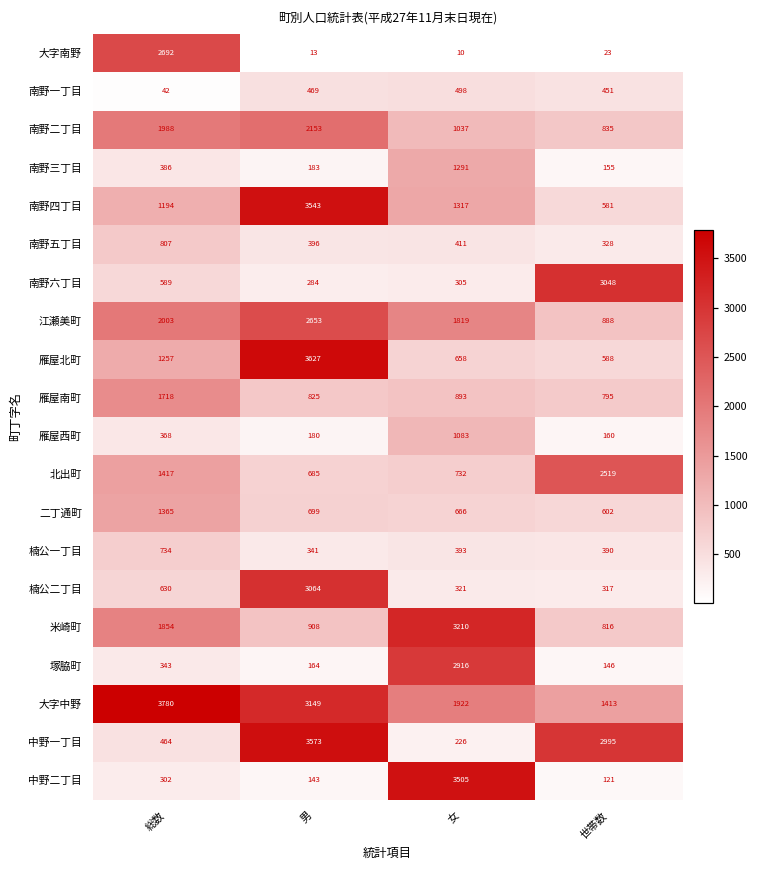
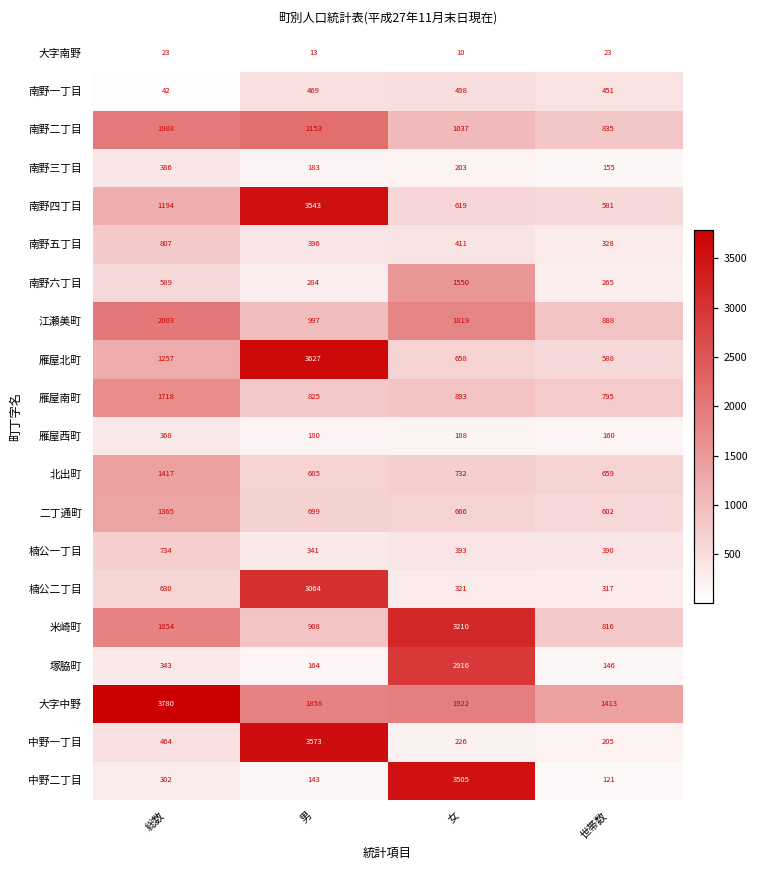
  {
    "大字南野": {
-     "総数": 2692,
+     "総数": 23,
      "男": 13,
      "女": 10,
      "世帯数": 23
    },
    "南野一丁目": {
      "総数": 42,
      "男": 469,
      "女": 498,
      "世帯数": 451
    },
    "南野二丁目": {
      "総数": 1988,
      "男": 2153,
      "女": 1037,
      "世帯数": 835
    },
    "南野三丁目": {
      "総数": 386,
      "男": 183,
-     "女": 1291,
+     "女": 203,
      "世帯数": 155
    },
    "南野四丁目": {
      "総数": 1194,
      "男": 3543,
-     "女": 1317,
+     "女": 619,
      "世帯数": 581
    },
    "南野五丁目": {
      "総数": 807,
      "男": 396,
      "女": 411,
      "世帯数": 328
    },
    "南野六丁目": {
      "総数": 589,
      "男": 284,
-     "女": 305,
-     "世帯数": 3048
+     "女": 1550,
+     "世帯数": 265
    },
    "江瀬美町": {
      "総数": 2003,
-     "男": 2653,
+     "男": 997,
      "女": 1819,
      "世帯数": 888
    },
    "雁屋北町": {
      "総数": 1257,
      "男": 3627,
      "女": 658,
      "世帯数": 588
    },
    "雁屋南町": {
      "総数": 1718,
      "男": 825,
      "女": 893,
      "世帯数": 795
    },
    "雁屋西町": {
      "総数": 368,
      "男": 180,
-     "女": 1083,
+     "女": 188,
      "世帯数": 160
    },
    "北出町": {
      "総数": 1417,
      "男": 685,
      "女": 732,
-     "世帯数": 2519
+     "世帯数": 659
    },
    "二丁通町": {
      "総数": 1365,
      "男": 699,
      "女": 666,
      "世帯数": 602
    },
    "楠公一丁目": {
      "総数": 734,
      "男": 341,
      "女": 393,
      "世帯数": 390
    },
    "楠公二丁目": {
      "総数": 630,
      "男": 3064,
      "女": 321,
      "世帯数": 317
    },
    "米崎町": {
      "総数": 1854,
      "男": 908,
      "女": 3210,
      "世帯数": 816
    },
    "塚脇町": {
      "総数": 343,
      "男": 164,
      "女": 2916,
      "世帯数": 146
    },
    "大字中野": {
      "総数": 3780,
-     "男": 3149,
+     "男": 1858,
      "女": 1922,
      "世帯数": 1413
    },
    "中野一丁目": {
      "総数": 464,
      "男": 3573,
      "女": 226,
-     "世帯数": 2995
+     "世帯数": 205
    },
    "中野二丁目": {
      "総数": 302,
      "男": 143,
      "女": 3505,
      "世帯数": 121
    }
  }
